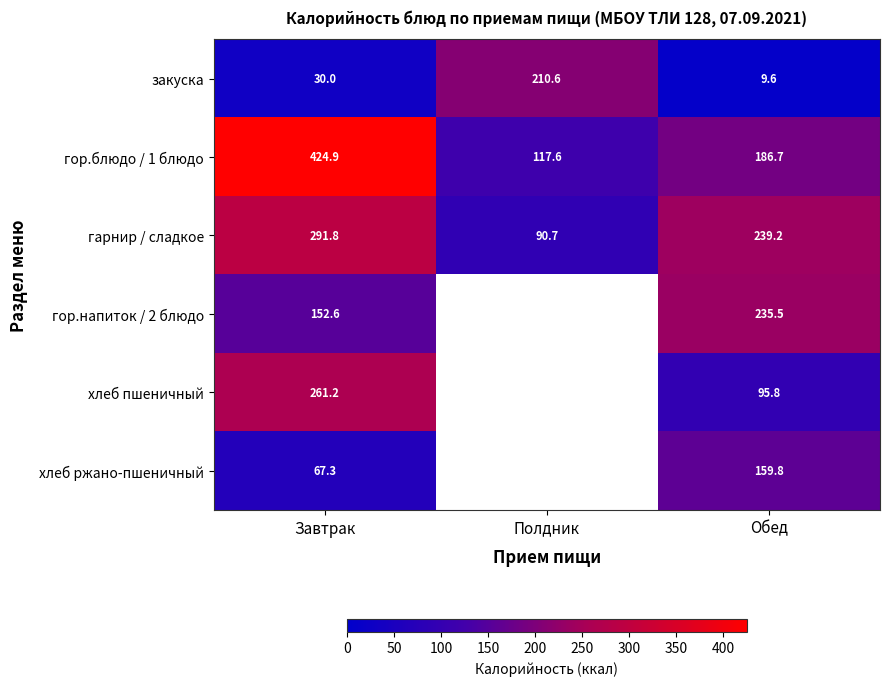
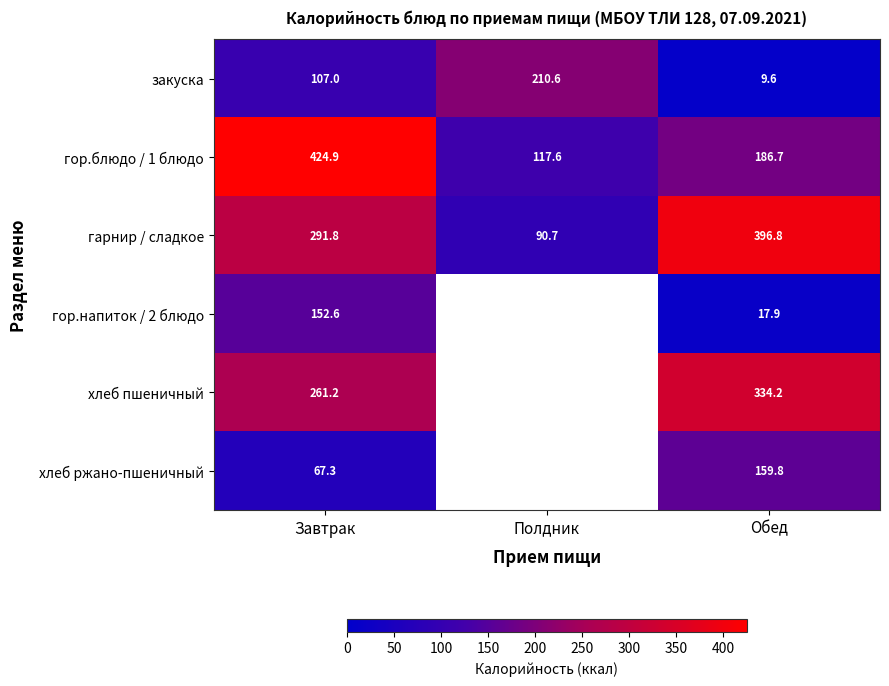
  {
    "закуска": {
-     "Завтрак": 30.0,
+     "Завтрак": 107.0,
      "Полдник": 210.6,
      "Обед": 9.6
    },
    "гор.блюдо / 1 блюдо": {
      "Завтрак": 424.9,
      "Полдник": 117.6,
      "Обед": 186.7
    },
    "гарнир / сладкое": {
      "Завтрак": 291.8,
      "Полдник": 90.7,
-     "Обед": 239.2
+     "Обед": 396.8
    },
    "гор.напиток / 2 блюдо": {
      "Завтрак": 152.6,
-     "Обед": 235.5
+     "Обед": 17.9
    },
    "хлеб пшеничный": {
      "Завтрак": 261.2,
-     "Обед": 95.8
+     "Обед": 334.2
    },
    "хлеб ржано-пшеничный": {
      "Завтрак": 67.3,
      "Обед": 159.8
    }
  }
